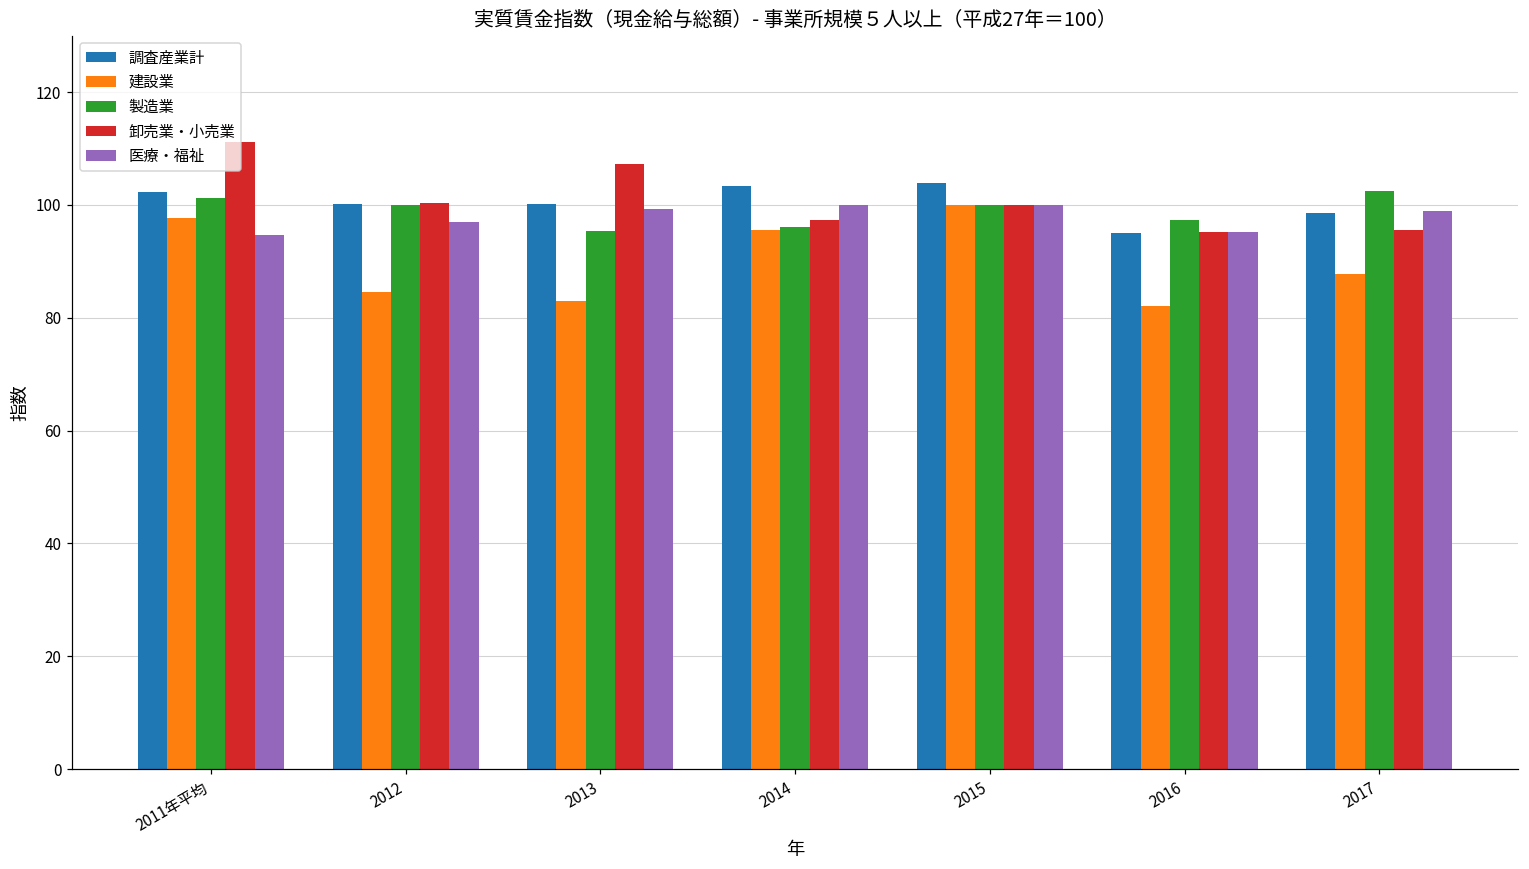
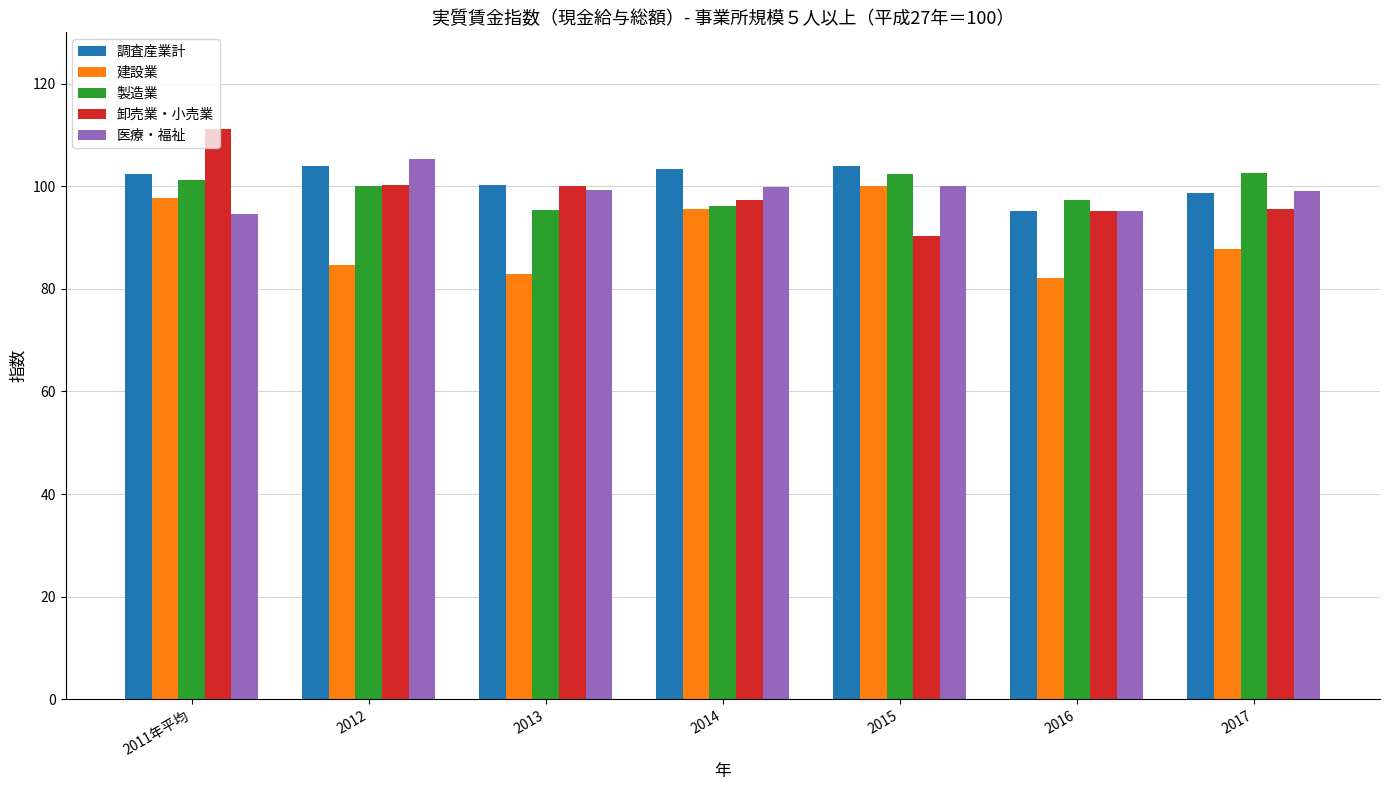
  {
    "調査産業計": {
      "2011年平均": 102,
-     "2012": 100,
+     "2012": 104,
      "2013": 100,
      "2014": 103,
      "2015": 104,
      "2016": 95,
      "2017": 99
    },
    "建設業": {
      "2011年平均": 98,
      "2012": 85,
      "2013": 83,
      "2014": 96,
      "2015": 100,
      "2016": 82,
      "2017": 88
    },
    "製造業": {
      "2011年平均": 101,
      "2012": 100,
      "2013": 95,
      "2014": 96,
-     "2015": 100,
+     "2015": 102,
      "2016": 97,
      "2017": 103
    },
    "卸売業・小売業": {
      "2012": 100,
-     "2013": 107,
+     "2013": 100,
      "2014": 97,
-     "2015": 100,
+     "2015": 90,
      "2016": 95,
      "2017": 96
    },
    "医療・福祉": {
      "2011年平均": 95,
-     "2012": 97,
+     "2012": 105,
      "2013": 99,
      "2014": 100,
      "2015": 100,
      "2016": 95,
      "2017": 99
    }
  }
